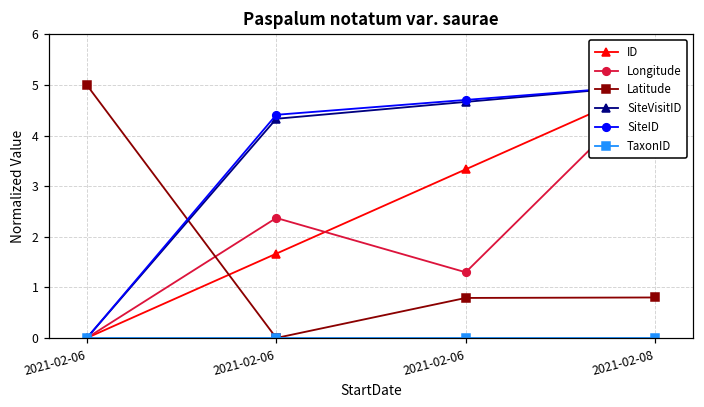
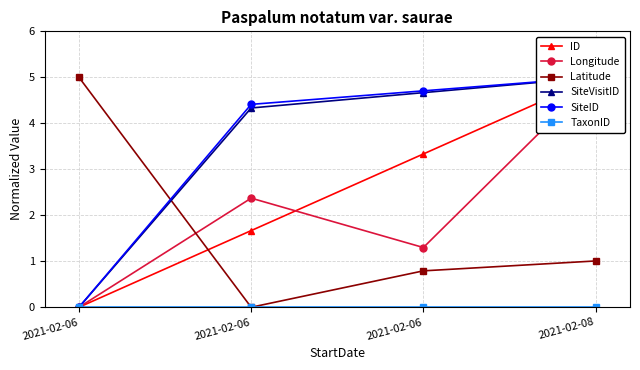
  {
    "Latitude": {
-     "2021-02-08": 0.8
+     "2021-02-08": 1.0
    },
    "TaxonID": {
      "2021-02-08": 0.0
    }
  }
